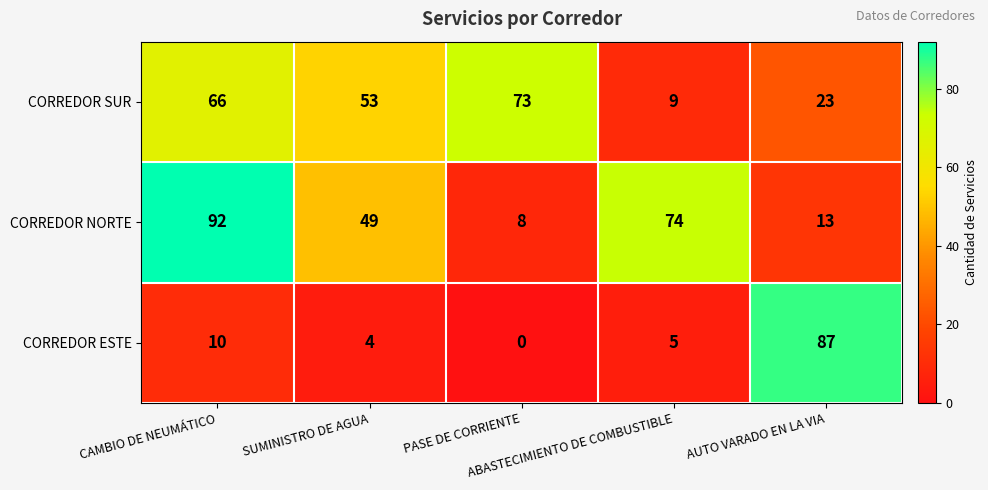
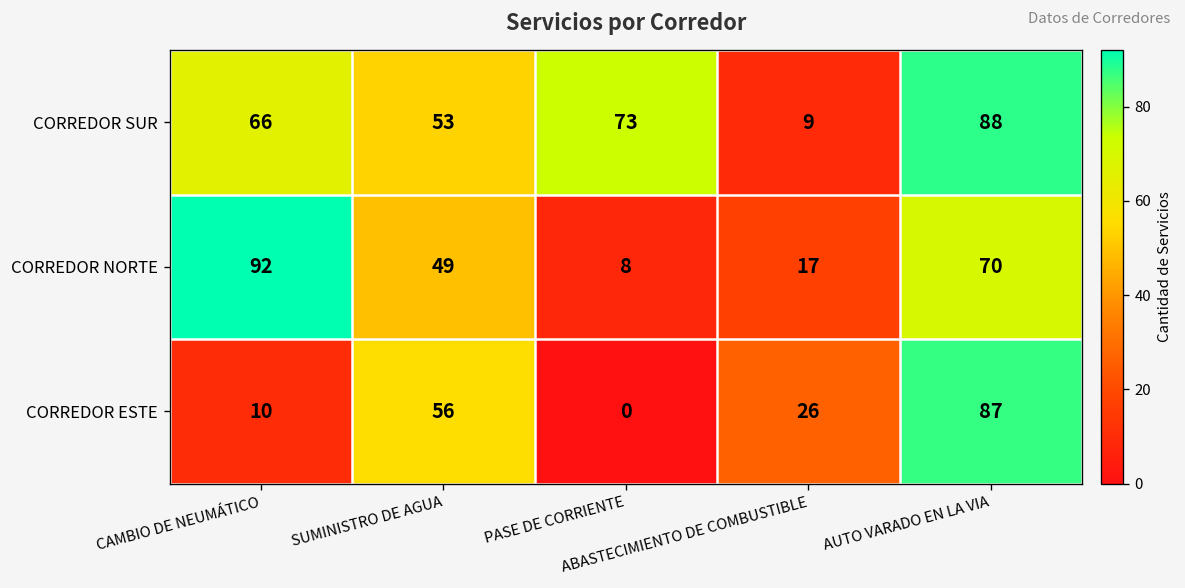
  {
    "CORREDOR SUR": {
      "CAMBIO DE NEUMÁTICO": 66,
      "SUMINISTRO DE AGUA": 53,
      "PASE DE CORRIENTE": 73,
      "ABASTECIMIENTO DE COMBUSTIBLE": 9,
-     "AUTO VARADO EN LA VIA": 23
+     "AUTO VARADO EN LA VIA": 88
    },
    "CORREDOR NORTE": {
      "CAMBIO DE NEUMÁTICO": 92,
      "SUMINISTRO DE AGUA": 49,
      "PASE DE CORRIENTE": 8,
-     "ABASTECIMIENTO DE COMBUSTIBLE": 74,
-     "AUTO VARADO EN LA VIA": 13
+     "ABASTECIMIENTO DE COMBUSTIBLE": 17,
+     "AUTO VARADO EN LA VIA": 70
    },
    "CORREDOR ESTE": {
      "CAMBIO DE NEUMÁTICO": 10,
-     "SUMINISTRO DE AGUA": 4,
+     "SUMINISTRO DE AGUA": 56,
      "PASE DE CORRIENTE": 0,
-     "ABASTECIMIENTO DE COMBUSTIBLE": 5,
+     "ABASTECIMIENTO DE COMBUSTIBLE": 26,
      "AUTO VARADO EN LA VIA": 87
    }
  }
